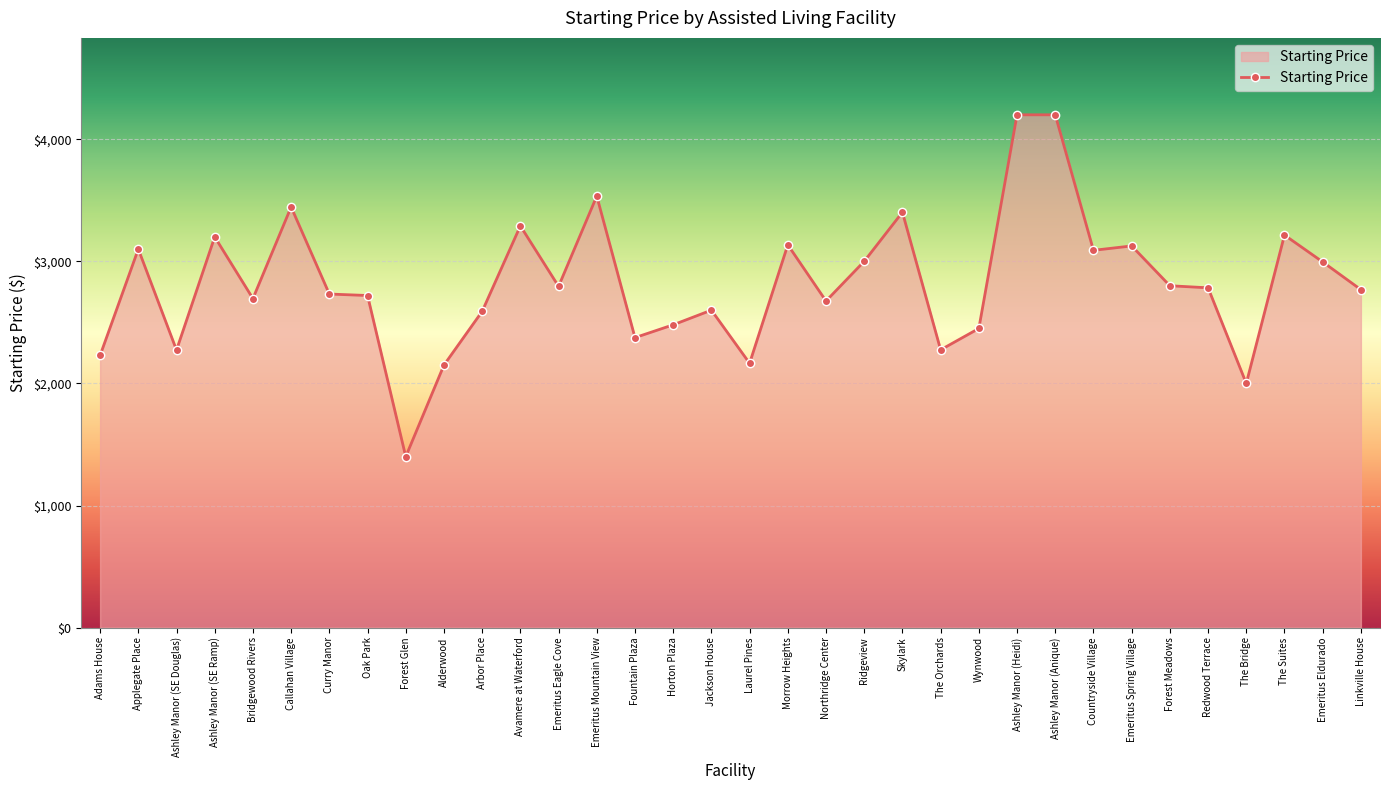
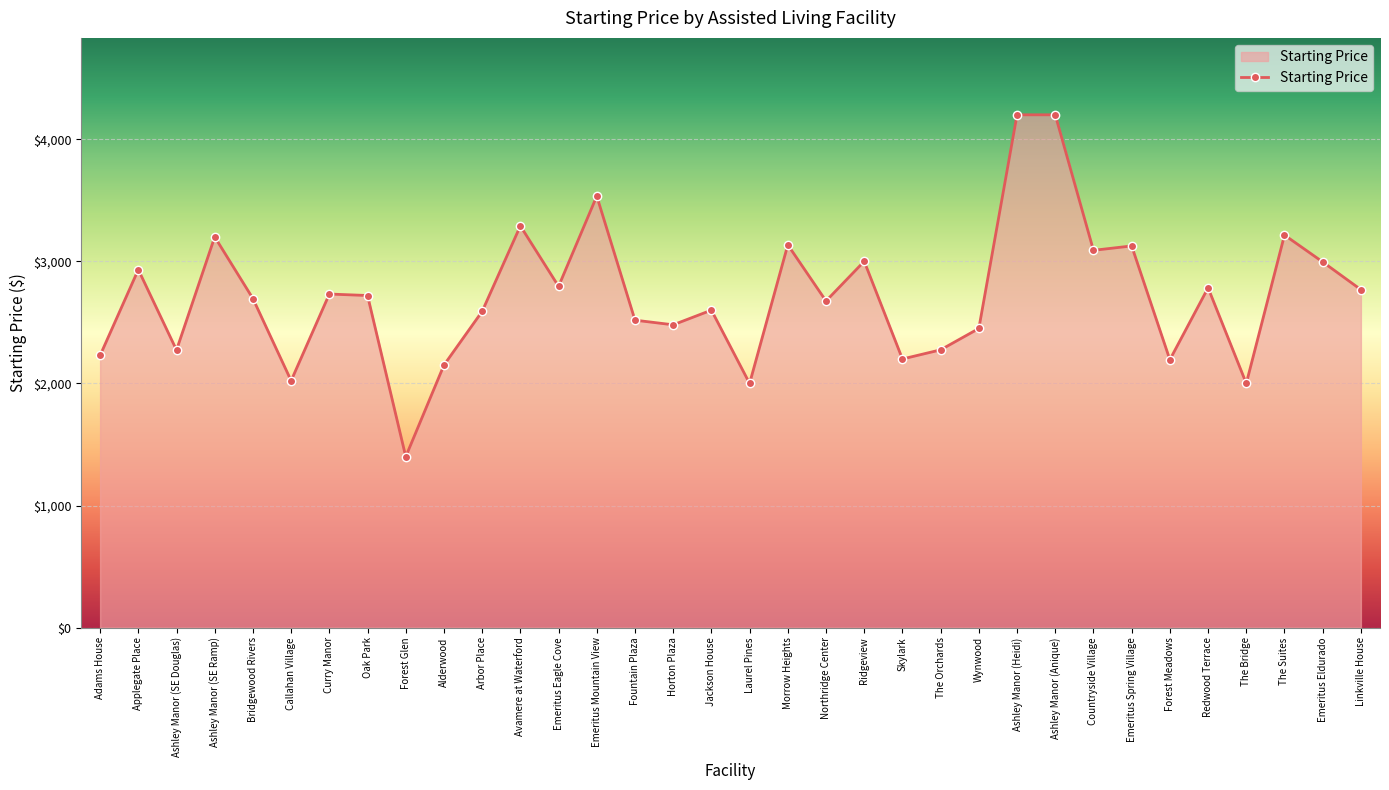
  {
    "Adams House": "$2,230",
-   "Applegate Place": "$3,100",
+   "Applegate Place": "$2,930",
    "Ashley Manor (SE Douglas)": "$2,270",
    "Ashley Manor (SE Ramp)": "$3,200",
    "Bridgewood Rivers": "$2,700",
-   "Callahan Village": "$3,450",
+   "Callahan Village": "$2,020",
    "Curry Manor": "$2,730",
    "Oak Park": "$2,720",
    "Forest Glen": "$1,400",
    "Alderwood": "$2,150",
    "Arbor Place": "$2,590",
    "Avamere at Waterford": "$3,290",
    "Emeritus Eagle Cove": "$2,800",
    "Emeritus Mountain View": "$3,530",
-   "Fountain Plaza": "$2,380",
+   "Fountain Plaza": "$2,520",
    "Horton Plaza": "$2,480",
    "Jackson House": "$2,600",
-   "Laurel Pines": "$2,170",
+   "Laurel Pines": "$2,000",
    "Morrow Heights": "$3,140",
    "Northridge Center": "$2,680",
    "Ridgeview": "$3,000",
-   "Skylark": "$3,400",
+   "Skylark": "$2,200",
    "The Orchards": "$2,280",
    "Wynwood": "$2,450",
    "Ashley Manor (Heidi)": "$4,200",
    "Ashley Manor (Anique)": "$4,200",
    "Countryside Village": "$3,090",
    "Emeritus Spring Village": "$3,130",
-   "Forest Meadows": "$2,800",
+   "Forest Meadows": "$2,190",
    "Redwood Terrace": "$2,780",
    "The Bridge": "$2,000",
    "The Suites": "$3,220",
    "Emeritus Eldurado": "$3,000",
    "Linkville House": "$2,770"
  }
